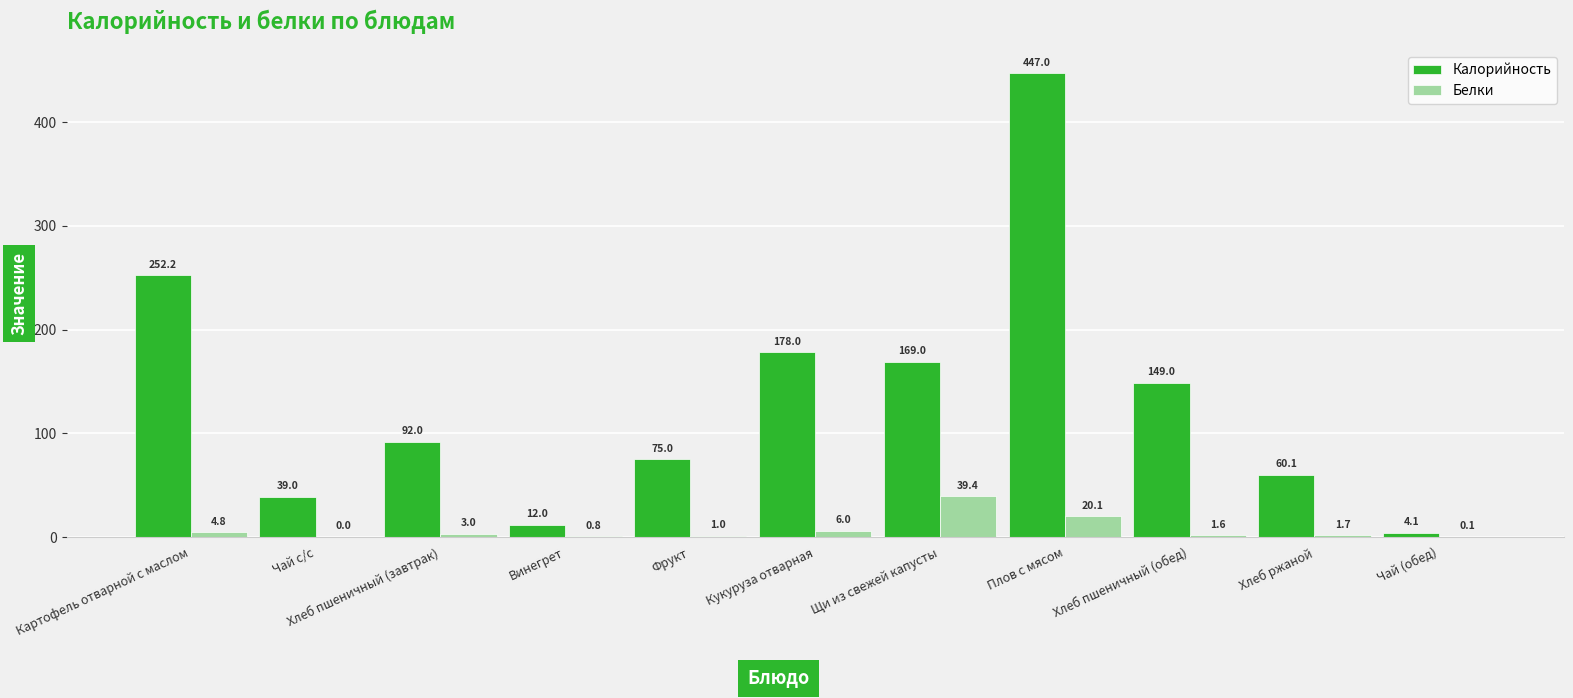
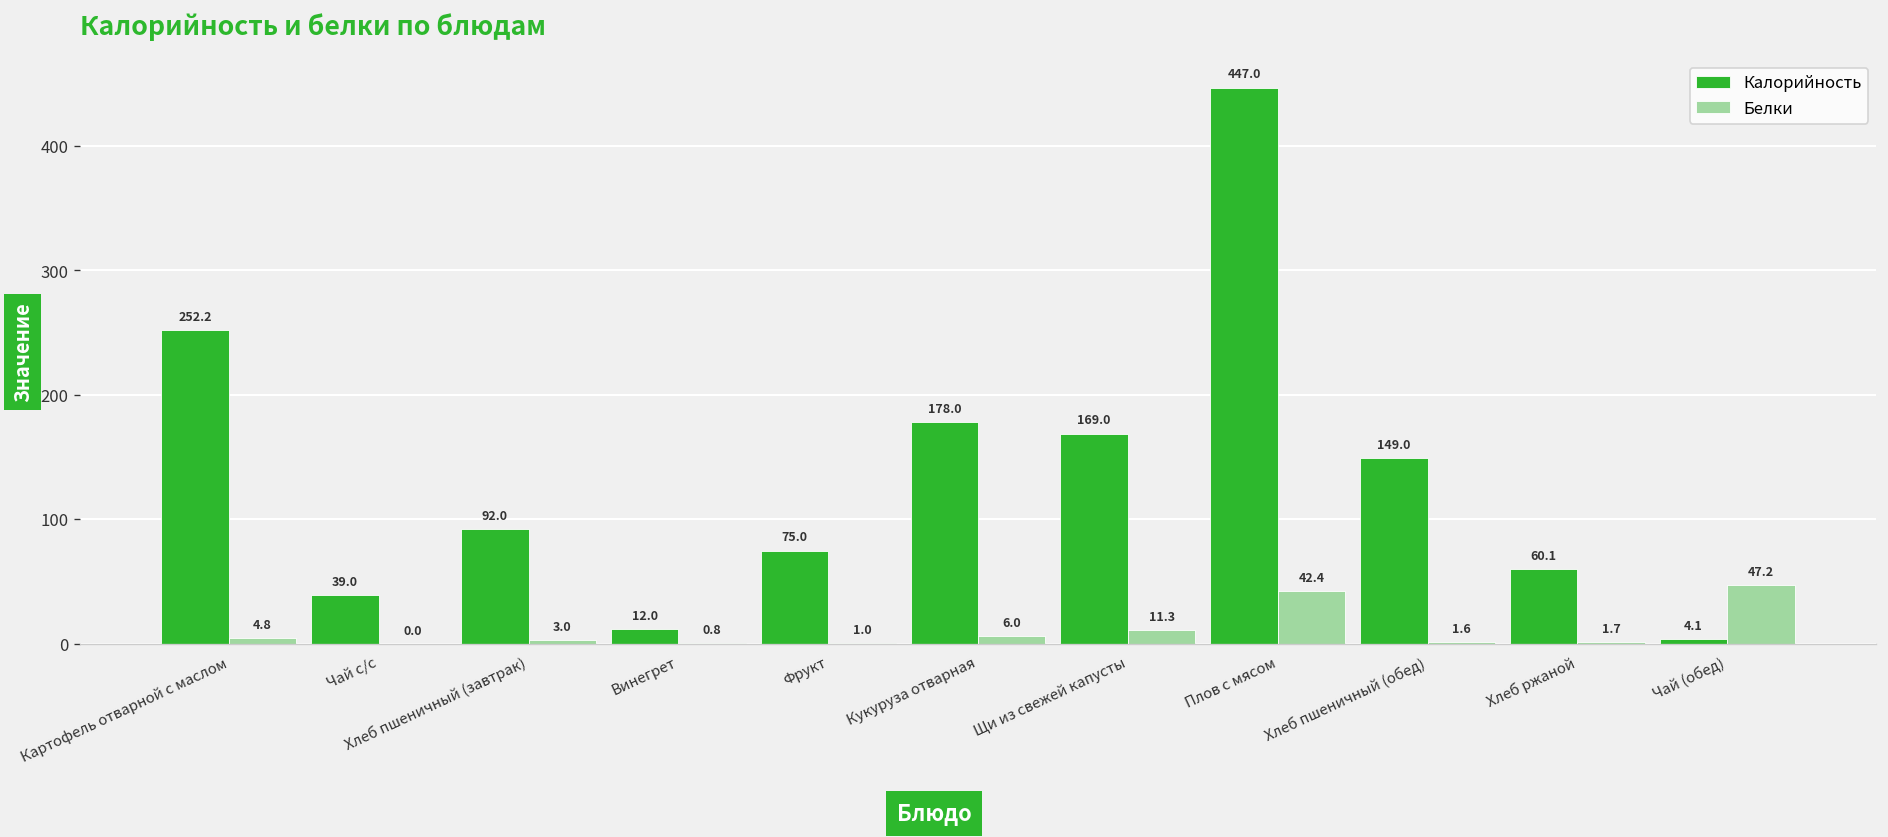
  {
    "Калорийность": {
      "Картофель отварной с маслом": 252.2,
      "Чай с/с": 39.0,
      "Хлеб пшеничный (завтрак)": 92.0,
      "Винегрет": 12.0,
      "Фрукт": 75.0,
      "Кукуруза отварная": 178.0,
      "Щи из свежей капусты": 169.0,
      "Плов с мясом": 447.0,
      "Хлеб пшеничный (обед)": 149.0,
      "Хлеб ржаной": 60.1,
      "Чай (обед)": 4.1
    },
    "Белки": {
      "Картофель отварной с маслом": 4.8,
      "Чай с/с": 0.0,
      "Хлеб пшеничный (завтрак)": 3.0,
      "Винегрет": 0.8,
      "Фрукт": 1.0,
      "Кукуруза отварная": 6.0,
-     "Щи из свежей капусты": 39.4,
-     "Плов с мясом": 20.1,
+     "Щи из свежей капусты": 11.3,
+     "Плов с мясом": 42.4,
      "Хлеб пшеничный (обед)": 1.6,
      "Хлеб ржаной": 1.7,
-     "Чай (обед)": 0.1
+     "Чай (обед)": 47.2
    }
  }
